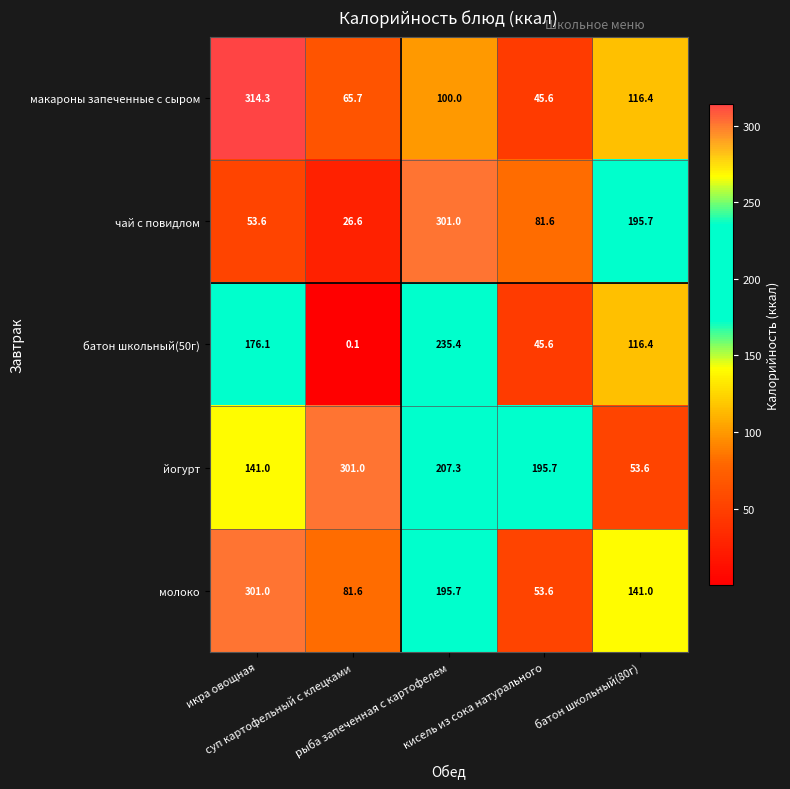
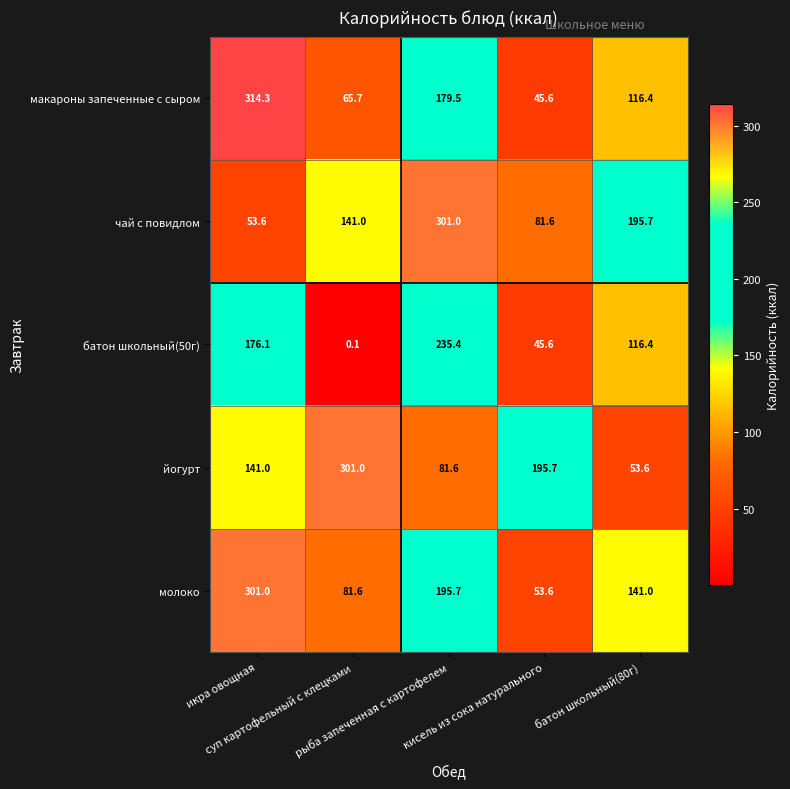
  {
    "макароны запеченные с сыром": {
      "икра овощная": 314.3,
      "суп картофельный с клецками": 65.7,
-     "рыба запеченная с картофелем": 100.0,
+     "рыба запеченная с картофелем": 179.5,
      "кисель из сока натурального": 45.6,
      "батон школьный(80г)": 116.4
    },
    "чай с повидлом": {
      "икра овощная": 53.6,
-     "суп картофельный с клецками": 26.6,
+     "суп картофельный с клецками": 141.0,
      "рыба запеченная с картофелем": 301.0,
      "кисель из сока натурального": 81.6,
      "батон школьный(80г)": 195.7
    },
    "батон школьный(50г)": {
      "икра овощная": 176.1,
      "суп картофельный с клецками": 0.1,
      "рыба запеченная с картофелем": 235.4,
      "кисель из сока натурального": 45.6,
      "батон школьный(80г)": 116.4
    },
    "йогурт": {
      "икра овощная": 141.0,
      "суп картофельный с клецками": 301.0,
-     "рыба запеченная с картофелем": 207.3,
+     "рыба запеченная с картофелем": 81.6,
      "кисель из сока натурального": 195.7,
      "батон школьный(80г)": 53.6
    },
    "молоко": {
      "икра овощная": 301.0,
      "суп картофельный с клецками": 81.6,
      "рыба запеченная с картофелем": 195.7,
      "кисель из сока натурального": 53.6,
      "батон школьный(80г)": 141.0
    }
  }
